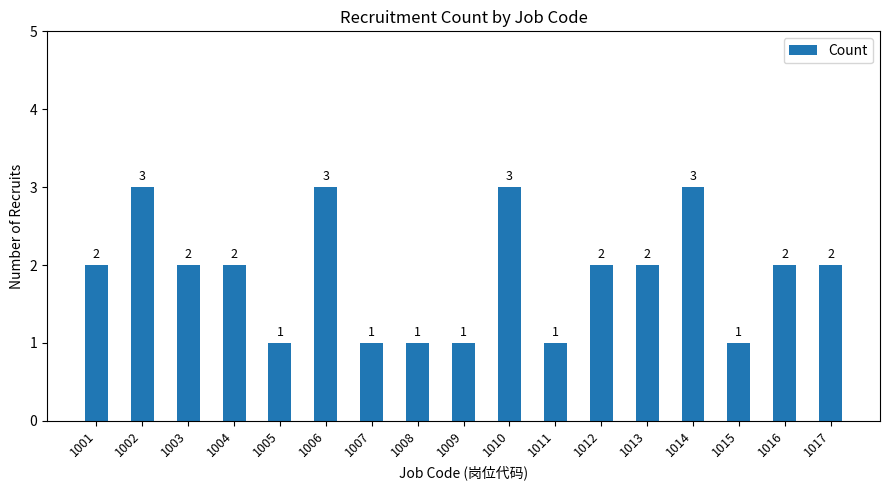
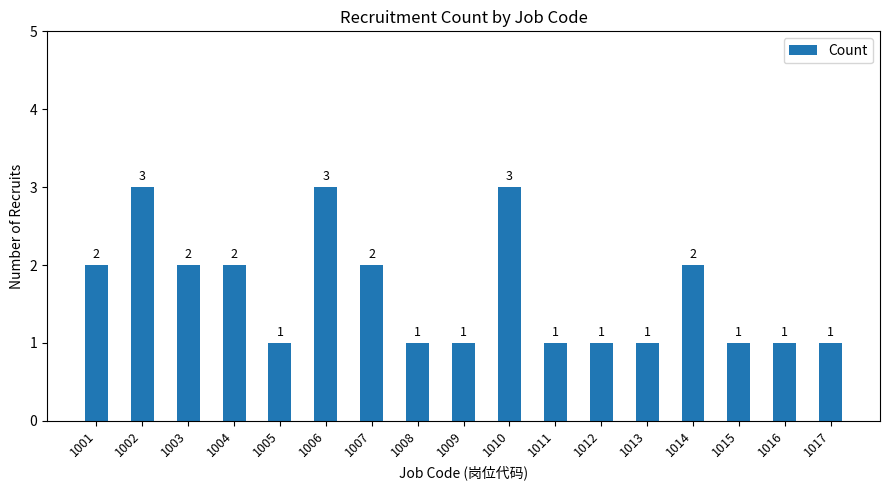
  {
    "1001": 2,
    "1002": 3,
    "1003": 2,
    "1004": 2,
    "1005": 1,
    "1006": 3,
-   "1007": 1,
+   "1007": 2,
    "1008": 1,
    "1009": 1,
    "1010": 3,
    "1011": 1,
-   "1012": 2,
-   "1013": 2,
-   "1014": 3,
+   "1012": 1,
+   "1013": 1,
+   "1014": 2,
    "1015": 1,
-   "1016": 2,
-   "1017": 2
+   "1016": 1,
+   "1017": 1
  }
